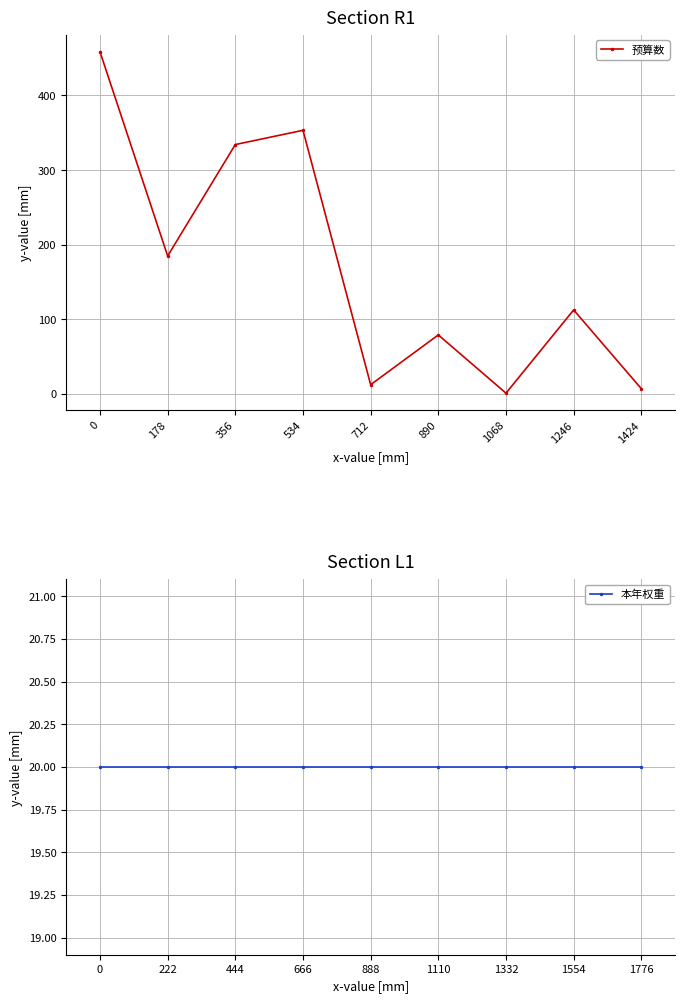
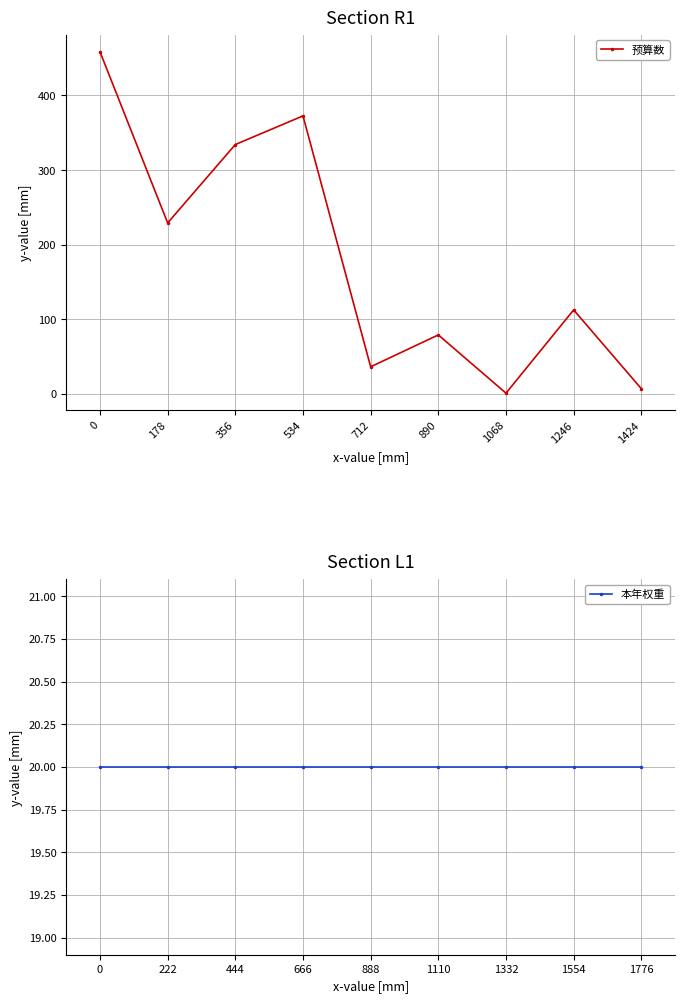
  {
    "Section R1": {
      "0": 460,
-     "178": 190,
+     "178": 230,
      "356": 330,
-     "534": 350,
-     "712": 10,
+     "534": 370,
+     "712": 40,
      "890": 80,
      "1068": 0,
      "1246": 110,
      "1424": 10
    },
    "Section L1": {
      "0": 20.00,
      "222": 20.00,
      "444": 20.00,
      "666": 20.00,
      "888": 20.00,
      "1110": 20.00,
      "1332": 20.00,
      "1554": 20.00,
      "1776": 20.00
    }
  }
